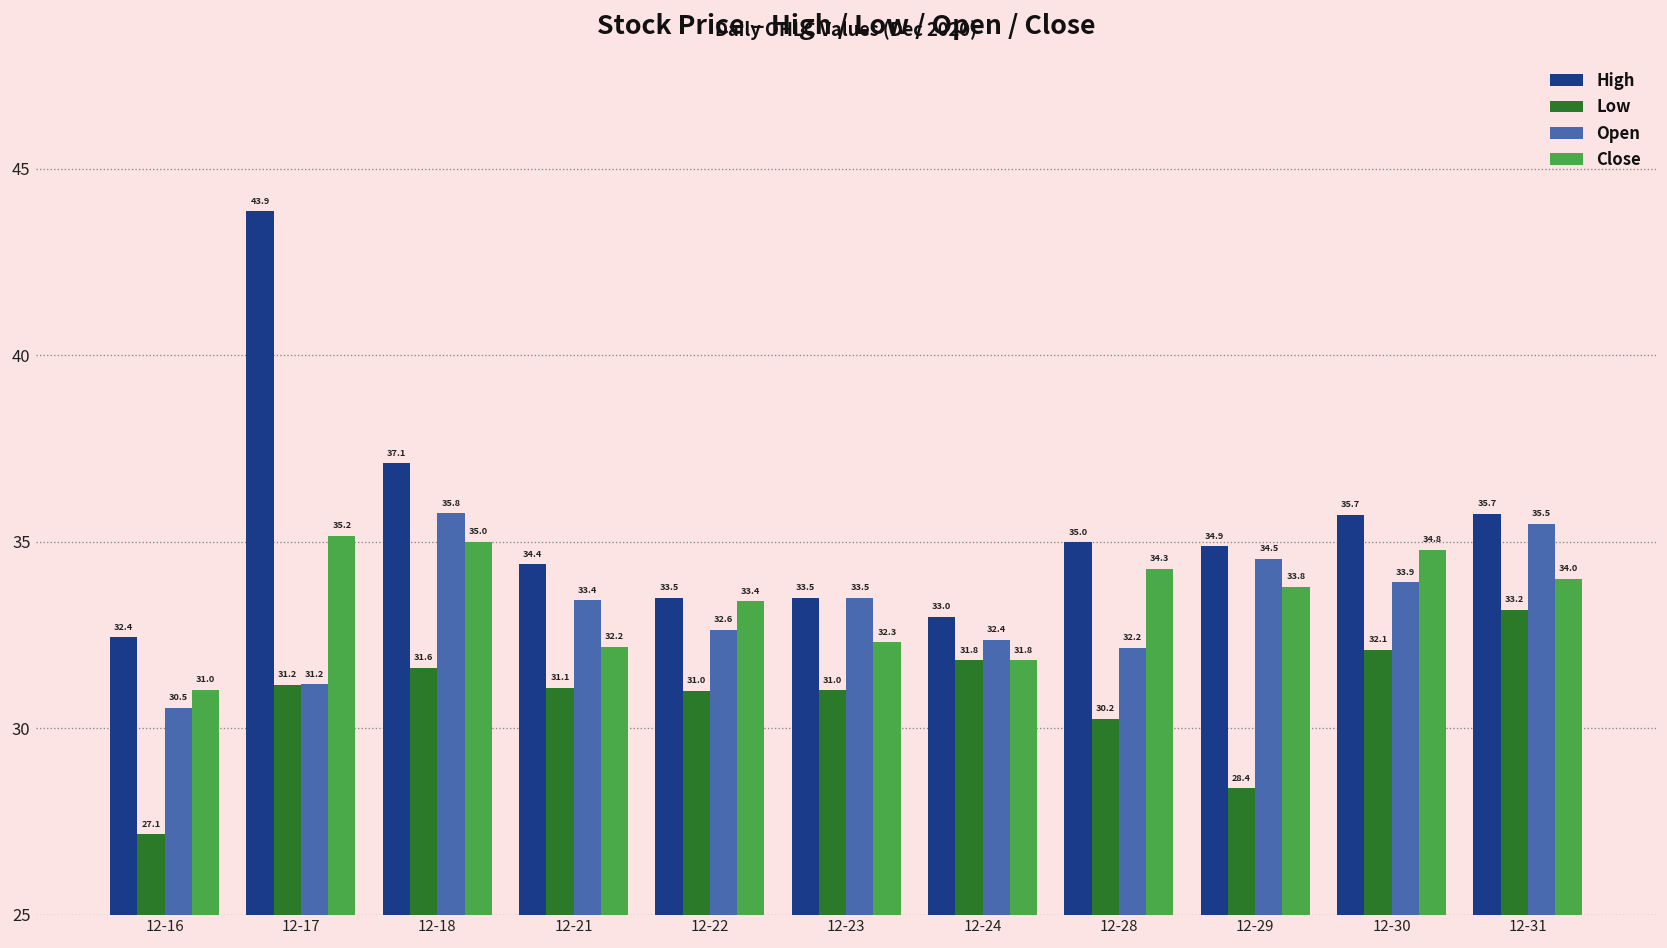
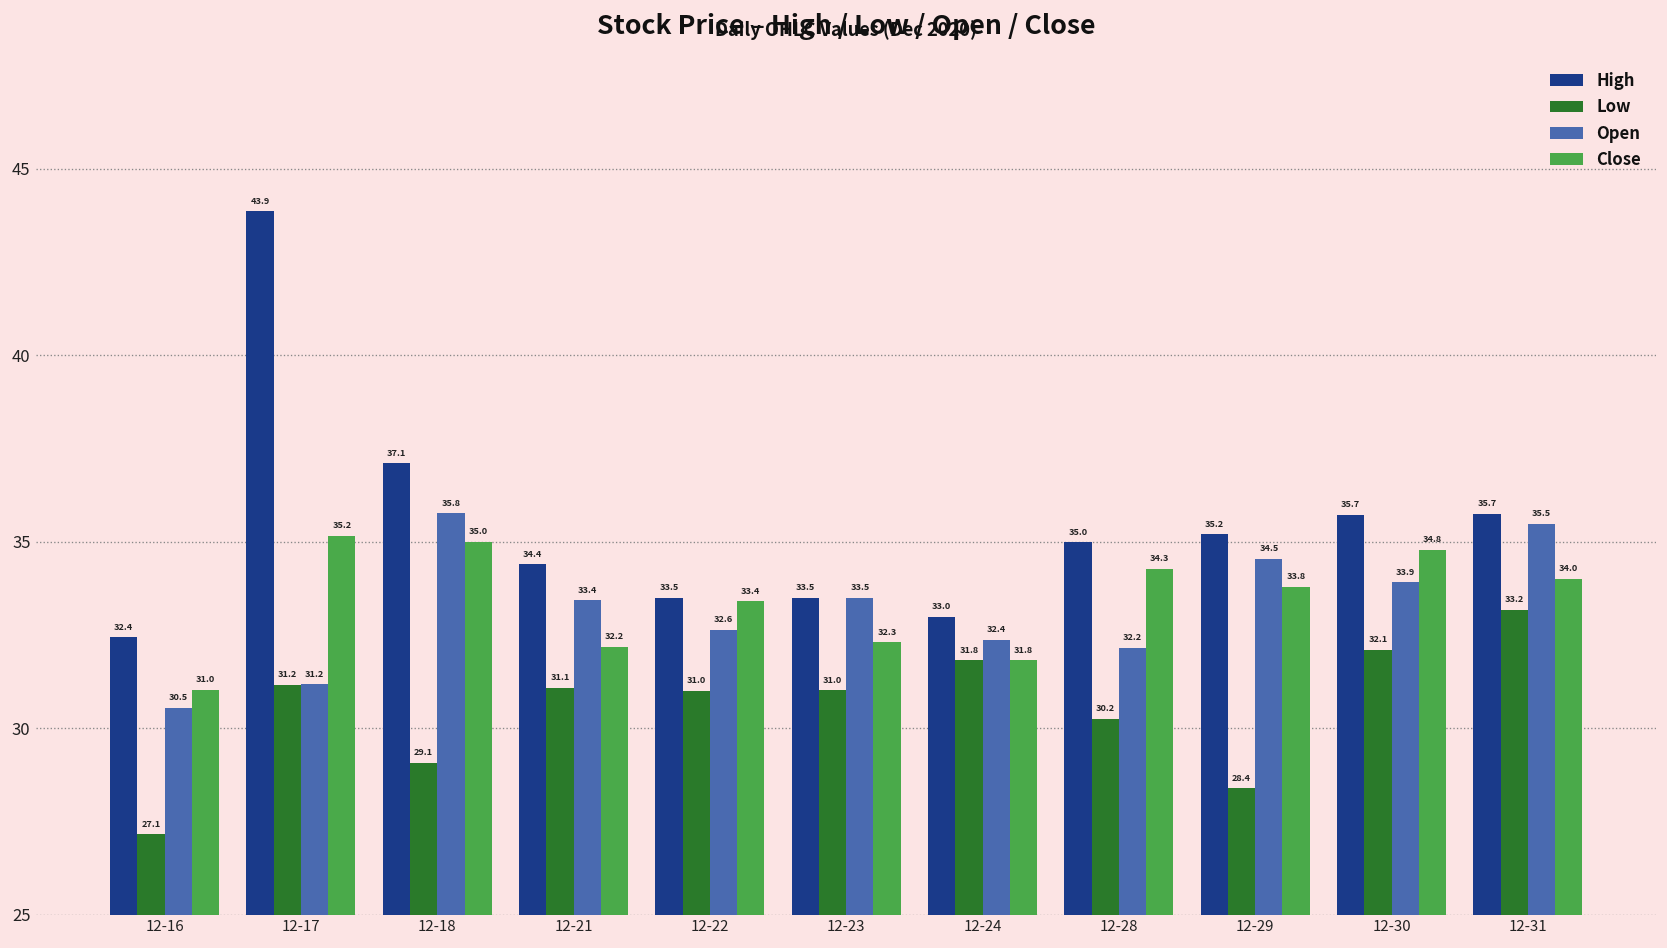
  {
    "High": {
      "12-16": 32.4,
      "12-17": 43.9,
      "12-18": 37.1,
      "12-21": 34.4,
      "12-22": 33.5,
      "12-23": 33.5,
      "12-24": 33.0,
      "12-28": 35.0,
-     "12-29": 34.9,
+     "12-29": 35.2,
      "12-30": 35.7,
      "12-31": 35.7
    },
    "Low": {
      "12-16": 27.1,
      "12-17": 31.2,
-     "12-18": 31.6,
+     "12-18": 29.1,
      "12-21": 31.1,
      "12-22": 31.0,
      "12-23": 31.0,
      "12-24": 31.8,
      "12-28": 30.2,
      "12-29": 28.4,
      "12-30": 32.1,
      "12-31": 33.2
    },
    "Open": {
      "12-16": 30.5,
      "12-17": 31.2,
      "12-18": 35.8,
      "12-21": 33.4,
      "12-22": 32.6,
      "12-23": 33.5,
      "12-24": 32.4,
      "12-28": 32.2,
      "12-29": 34.5,
      "12-30": 33.9,
      "12-31": 35.5
    },
    "Close": {
      "12-16": 31.0,
      "12-17": 35.2,
      "12-18": 35.0,
      "12-21": 32.2,
      "12-22": 33.4,
      "12-23": 32.3,
      "12-24": 31.8,
      "12-28": 34.3,
      "12-29": 33.8,
      "12-30": 34.8,
      "12-31": 34.0
    }
  }
